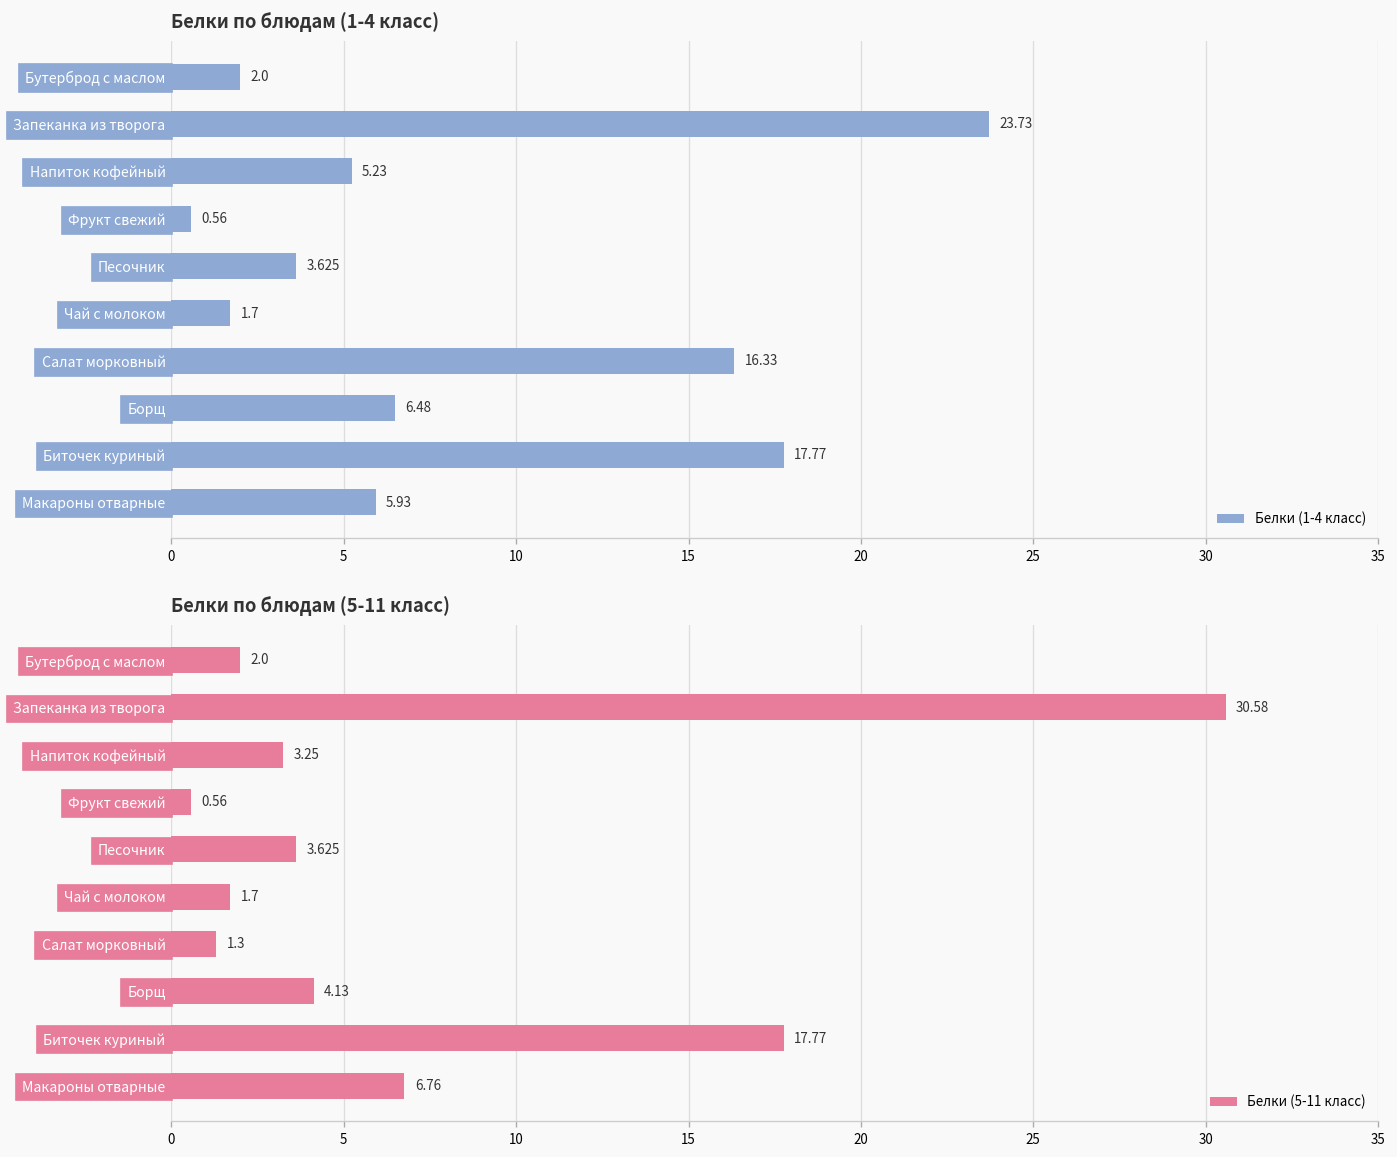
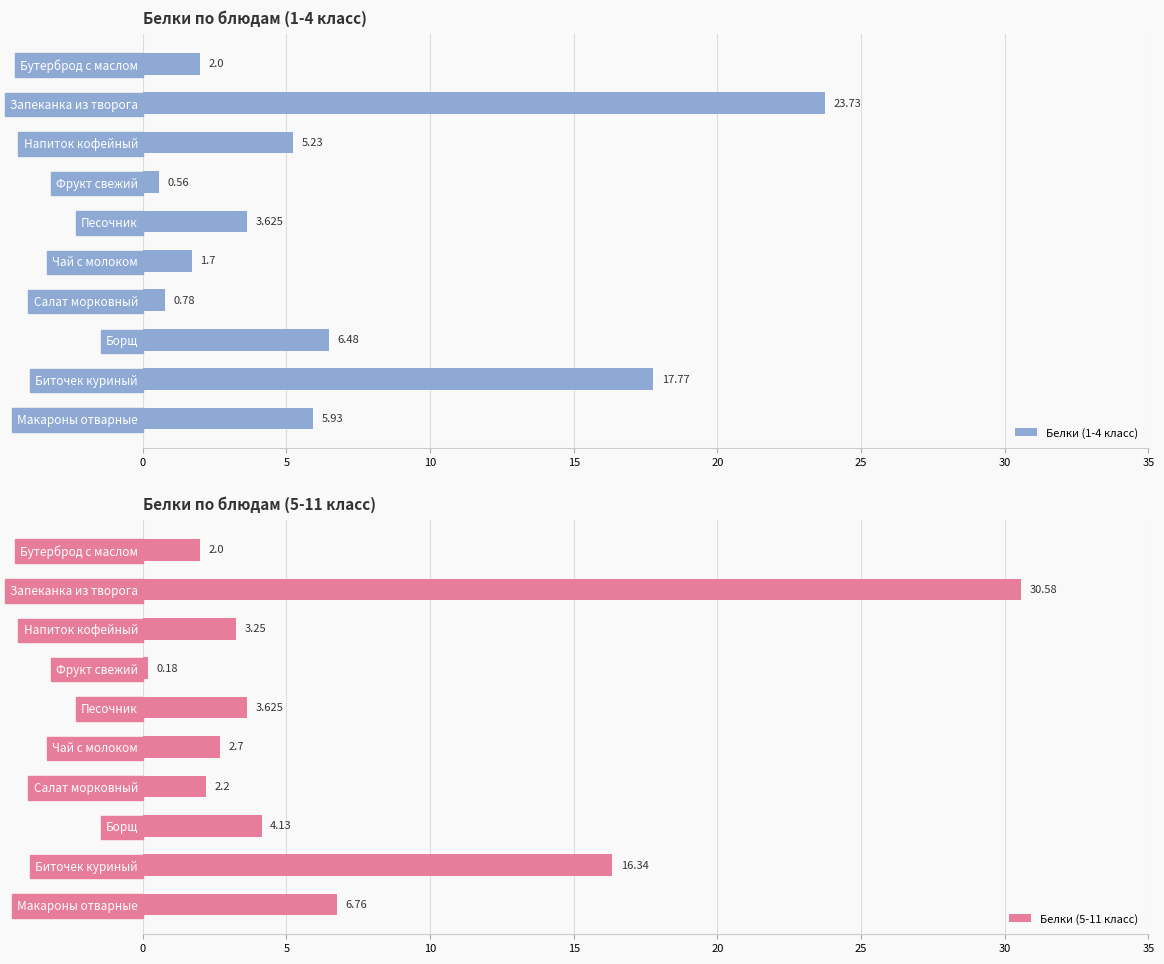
  {
    "Белки по блюдам (1-4 класс)": {
      "Бутерброд с маслом": 2.0,
      "Запеканка из творога": 23.73,
      "Напиток кофейный": 5.23,
      "Фрукт свежий": 0.56,
      "Песочник": 3.625,
      "Чай с молоком": 1.7,
-     "Салат морковный": 16.33,
+     "Салат морковный": 0.78,
      "Борщ": 6.48,
      "Биточек куриный": 17.77,
      "Макароны отварные": 5.93
    },
    "Белки по блюдам (5-11 класс)": {
      "Бутерброд с маслом": 2.0,
      "Запеканка из творога": 30.58,
      "Напиток кофейный": 3.25,
-     "Фрукт свежий": 0.56,
+     "Фрукт свежий": 0.18,
      "Песочник": 3.625,
-     "Чай с молоком": 1.7,
-     "Салат морковный": 1.3,
+     "Чай с молоком": 2.7,
+     "Салат морковный": 2.2,
      "Борщ": 4.13,
-     "Биточек куриный": 17.77,
+     "Биточек куриный": 16.34,
      "Макароны отварные": 6.76
    }
  }
